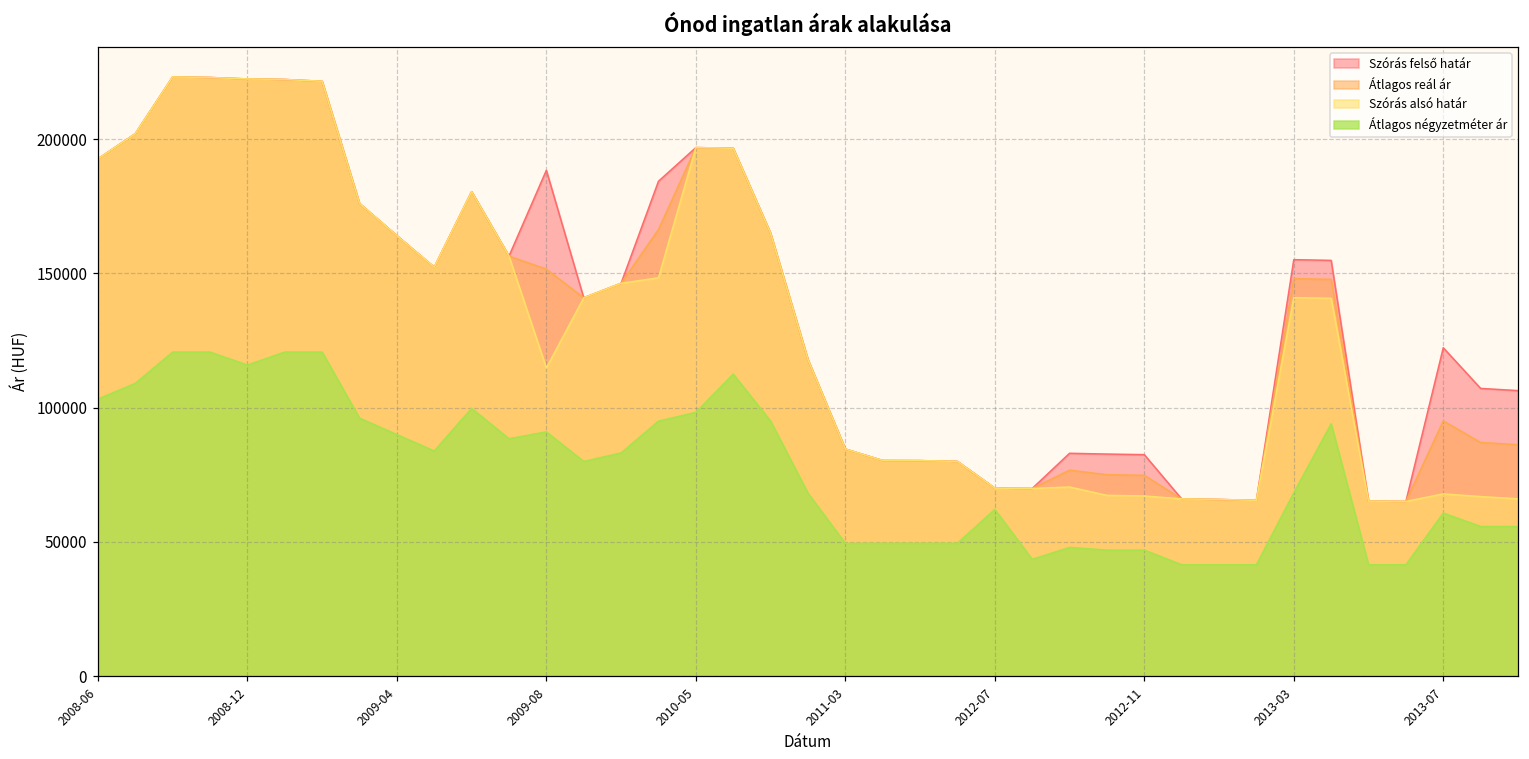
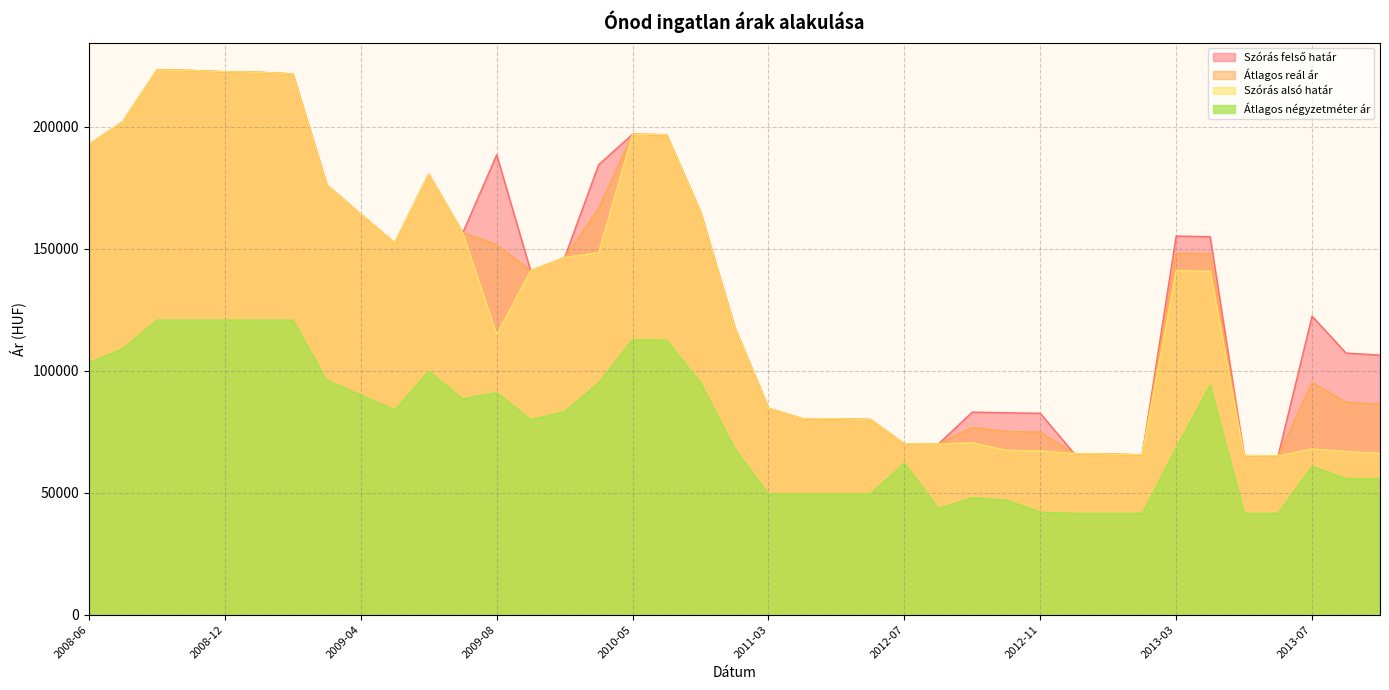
  {
    "Átlagos négyzetméter ár": {
      "2008-06": 103000,
-     "2008-12": 116000,
+     "2008-12": 121000,
      "2009-04": 90000,
      "2009-08": 91000,
-     "2010-05": 98000,
+     "2010-05": 113000,
      "2011-03": 49000,
      "2012-07": 62000,
-     "2012-11": 47000,
+     "2012-11": 42000,
      "2013-03": 68000,
      "2013-07": 61000
    }
  }
